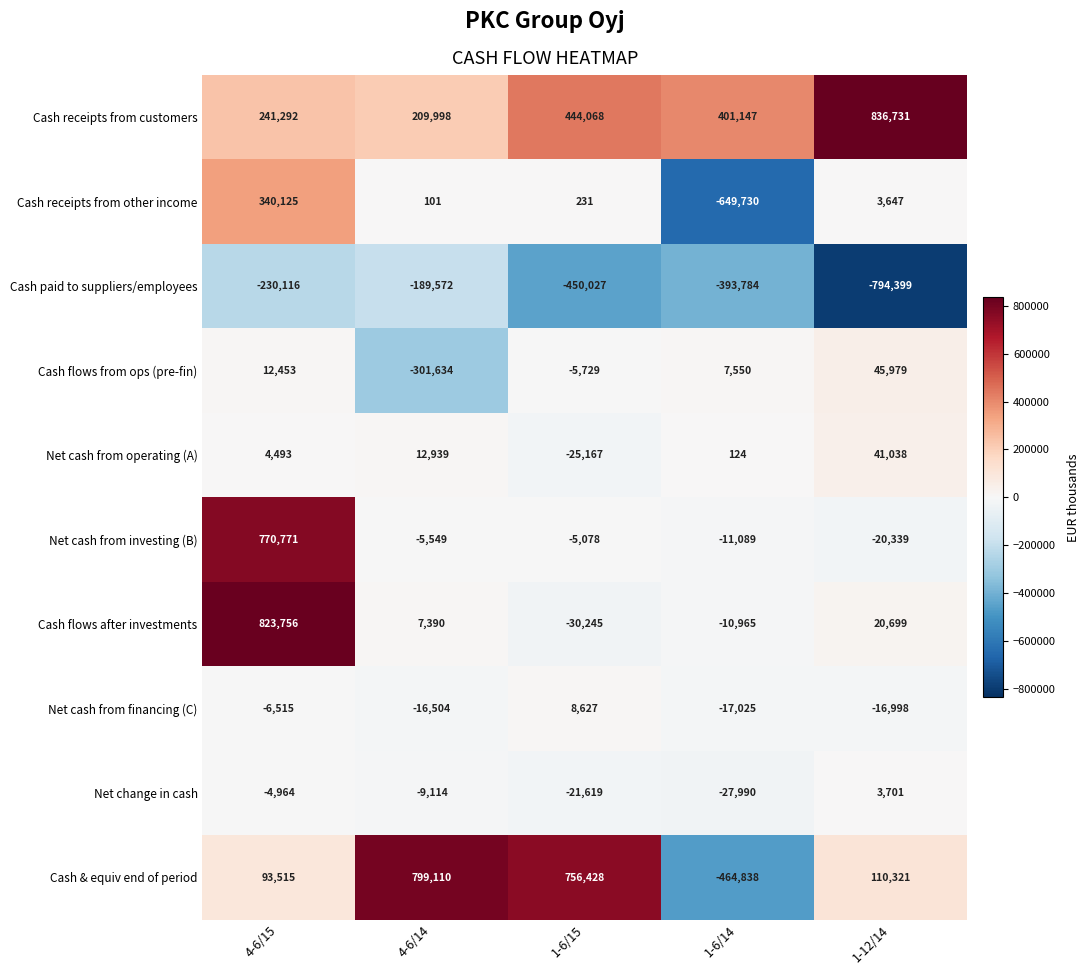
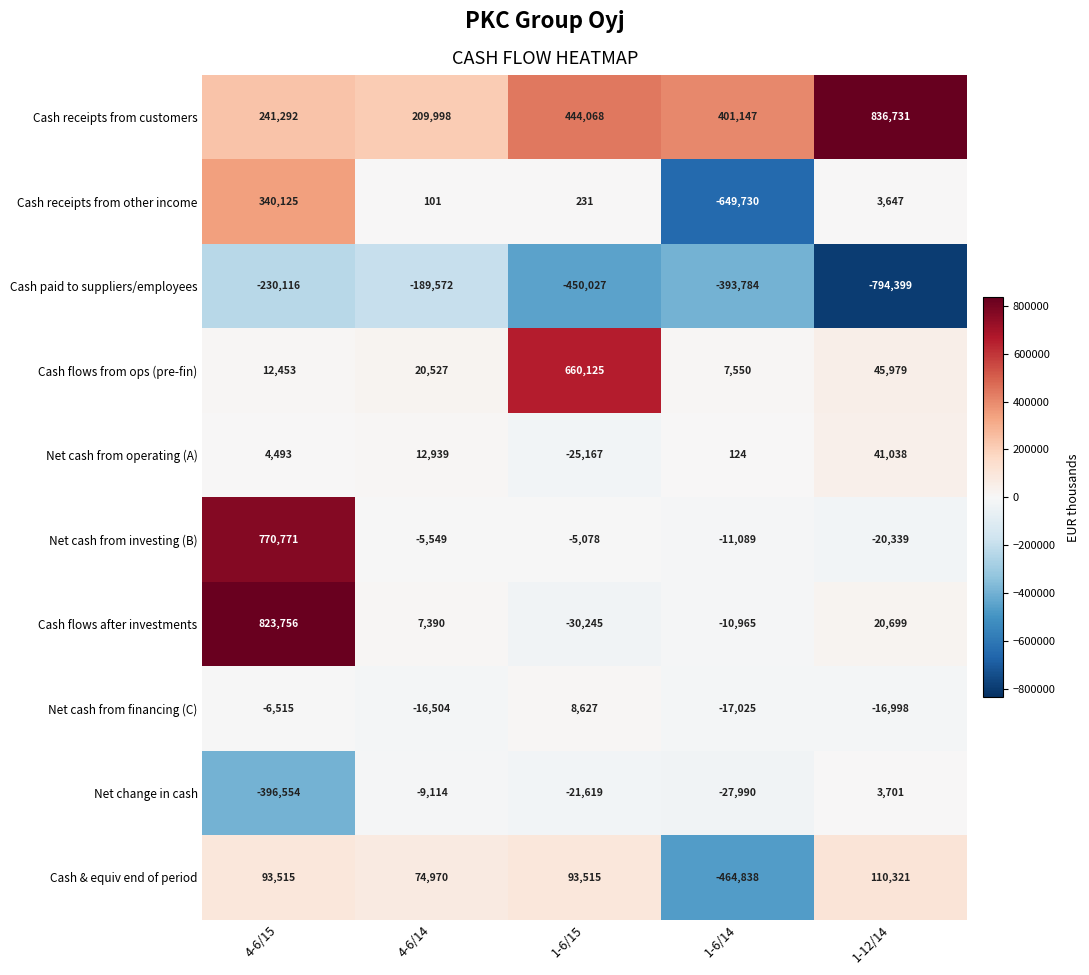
  {
    "Cash receipts from customers": {
      "4-6/15": "241,292",
      "4-6/14": "209,998",
      "1-6/15": "444,068",
      "1-6/14": "401,147",
      "1-12/14": "836,731"
    },
    "Cash receipts from other income": {
      "4-6/15": "340,125",
      "4-6/14": "101",
      "1-6/15": "231",
      "1-6/14": "-649,730",
      "1-12/14": "3,647"
    },
    "Cash paid to suppliers/employees": {
      "4-6/15": "-230,116",
      "4-6/14": "-189,572",
      "1-6/15": "-450,027",
      "1-6/14": "-393,784",
      "1-12/14": "-794,399"
    },
    "Cash flows from ops (pre-fin)": {
      "4-6/15": "12,453",
-     "4-6/14": "-301,634",
-     "1-6/15": "-5,729",
+     "4-6/14": "20,527",
+     "1-6/15": "660,125",
      "1-6/14": "7,550",
      "1-12/14": "45,979"
    },
    "Net cash from operating (A)": {
      "4-6/15": "4,493",
      "4-6/14": "12,939",
      "1-6/15": "-25,167",
      "1-6/14": "124",
      "1-12/14": "41,038"
    },
    "Net cash from investing (B)": {
      "4-6/15": "770,771",
      "4-6/14": "-5,549",
      "1-6/15": "-5,078",
      "1-6/14": "-11,089",
      "1-12/14": "-20,339"
    },
    "Cash flows after investments": {
      "4-6/15": "823,756",
      "4-6/14": "7,390",
      "1-6/15": "-30,245",
      "1-6/14": "-10,965",
      "1-12/14": "20,699"
    },
    "Net cash from financing (C)": {
      "4-6/15": "-6,515",
      "4-6/14": "-16,504",
      "1-6/15": "8,627",
      "1-6/14": "-17,025",
      "1-12/14": "-16,998"
    },
    "Net change in cash": {
-     "4-6/15": "-4,964",
+     "4-6/15": "-396,554",
      "4-6/14": "-9,114",
      "1-6/15": "-21,619",
      "1-6/14": "-27,990",
      "1-12/14": "3,701"
    },
    "Cash & equiv end of period": {
      "4-6/15": "93,515",
-     "4-6/14": "799,110",
-     "1-6/15": "756,428",
+     "4-6/14": "74,970",
+     "1-6/15": "93,515",
      "1-6/14": "-464,838",
      "1-12/14": "110,321"
    }
  }
